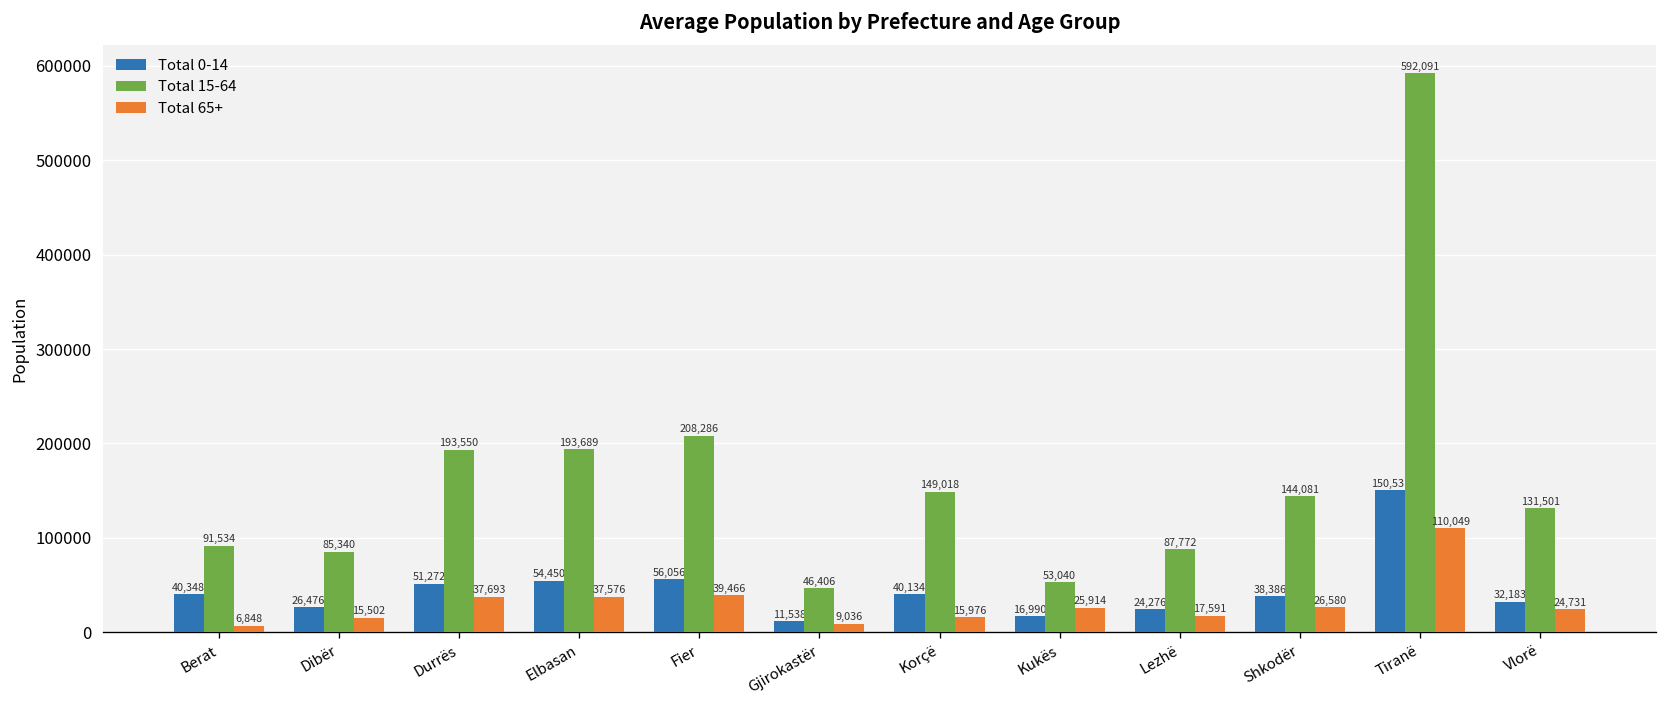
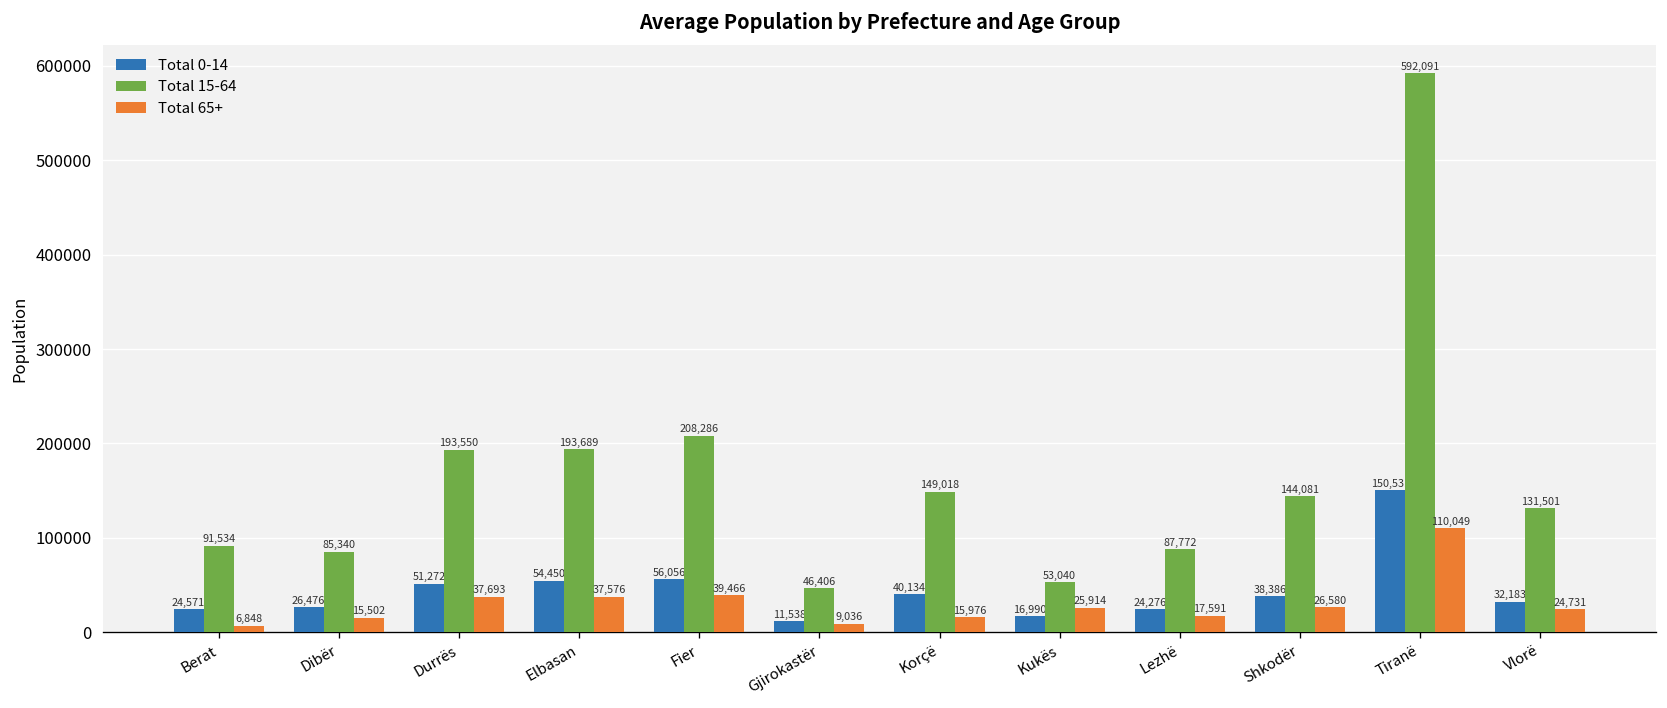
  {
    "Total 0-14": {
-     "Berat": "40,348",
+     "Berat": "24,571",
      "Dibër": "26,476",
      "Durrës": "51,272",
      "Elbasan": "54,450",
      "Fier": "56,056",
      "Gjirokastër": "11,538",
      "Korçë": "40,134",
      "Kukës": "16,990",
      "Lezhë": "24,276",
      "Shkodër": "38,386",
      "Tiranë": "150,531",
      "Vlorë": "32,183"
    },
    "Total 15-64": {
      "Berat": "91,534",
      "Dibër": "85,340",
      "Durrës": "193,550",
      "Elbasan": "193,689",
      "Fier": "208,286",
      "Gjirokastër": "46,406",
      "Korçë": "149,018",
      "Kukës": "53,040",
      "Lezhë": "87,772",
      "Shkodër": "144,081",
      "Tiranë": "592,091",
      "Vlorë": "131,501"
    },
    "Total 65+": {
      "Berat": "6,848",
      "Dibër": "15,502",
      "Durrës": "37,693",
      "Elbasan": "37,576",
      "Fier": "39,466",
      "Gjirokastër": "9,036",
      "Korçë": "15,976",
      "Kukës": "25,914",
      "Lezhë": "17,591",
      "Shkodër": "26,580",
      "Tiranë": "110,049",
      "Vlorë": "24,731"
    }
  }
